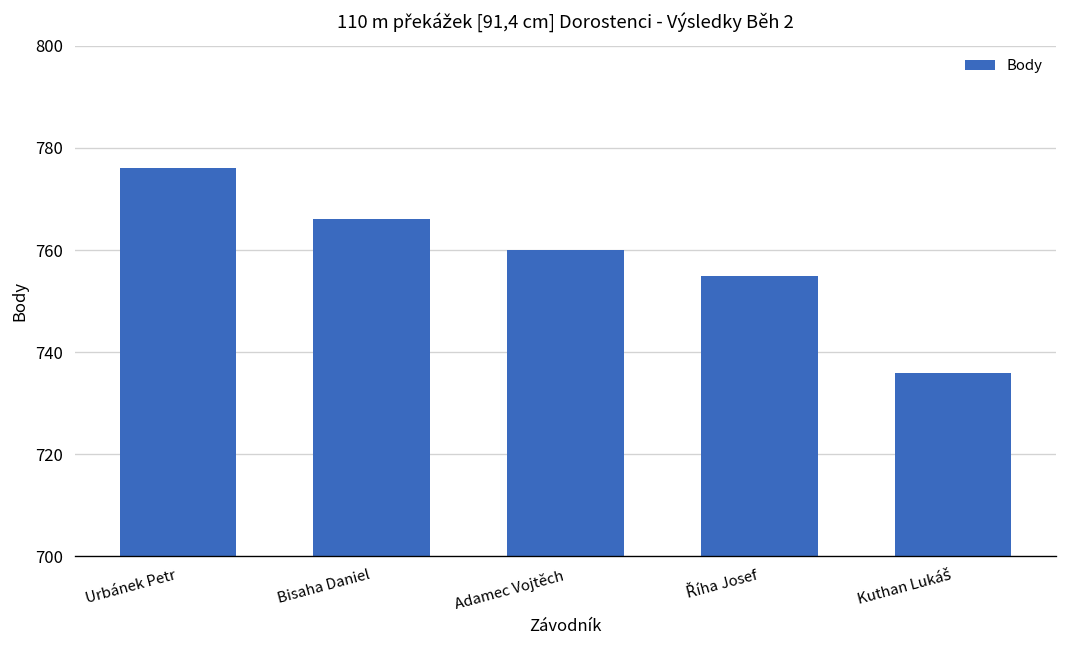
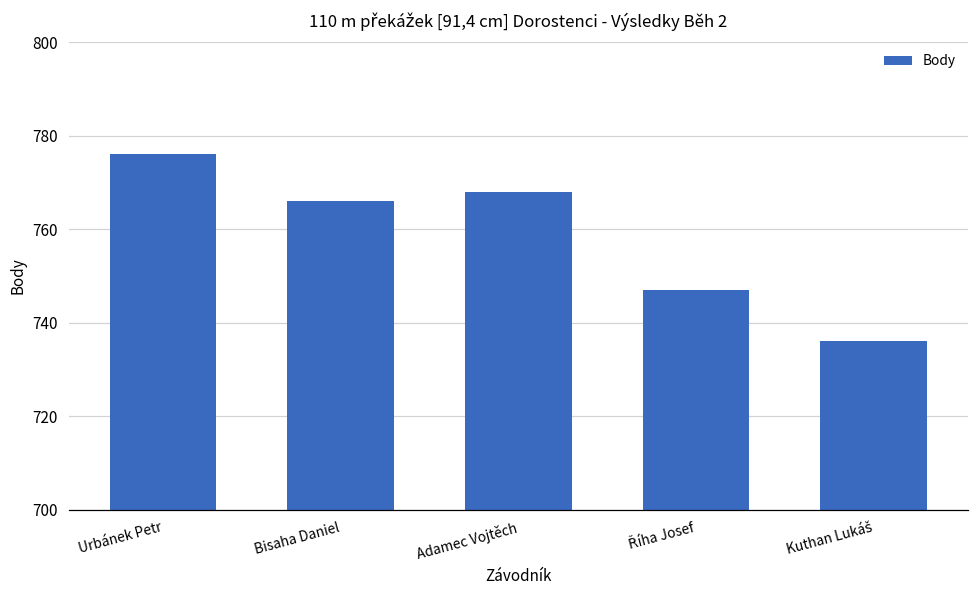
  {
    "Urbánek Petr": 776,
    "Bisaha Daniel": 766,
-   "Adamec Vojtěch": 760,
-   "Říha Josef": 755,
+   "Adamec Vojtěch": 768,
+   "Říha Josef": 747,
    "Kuthan Lukáš": 736
  }
